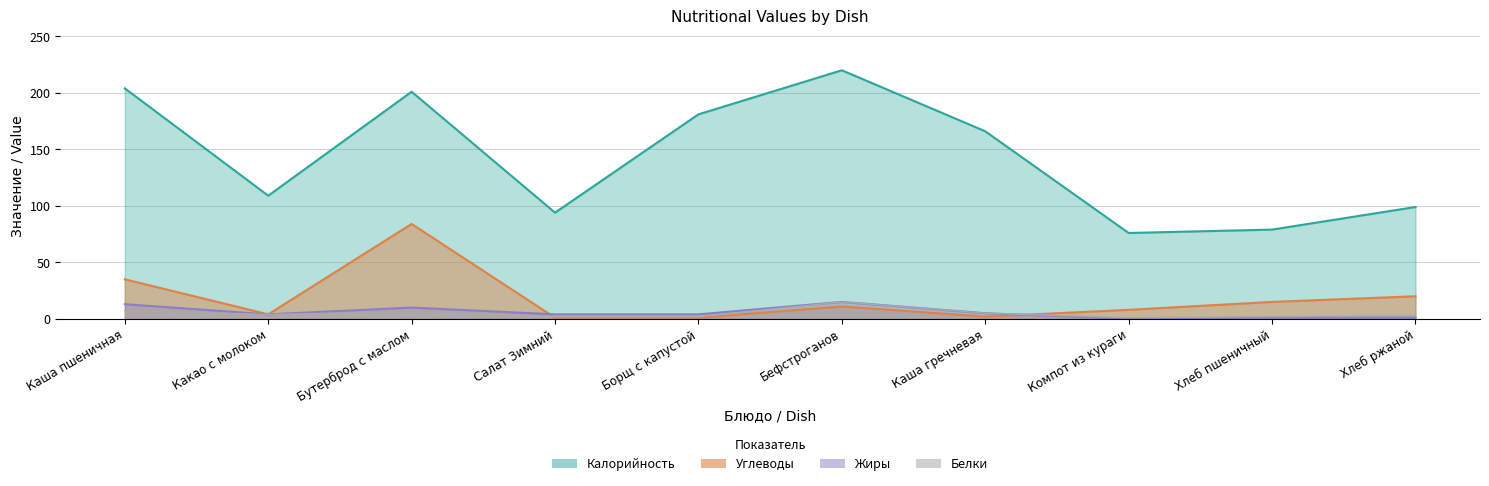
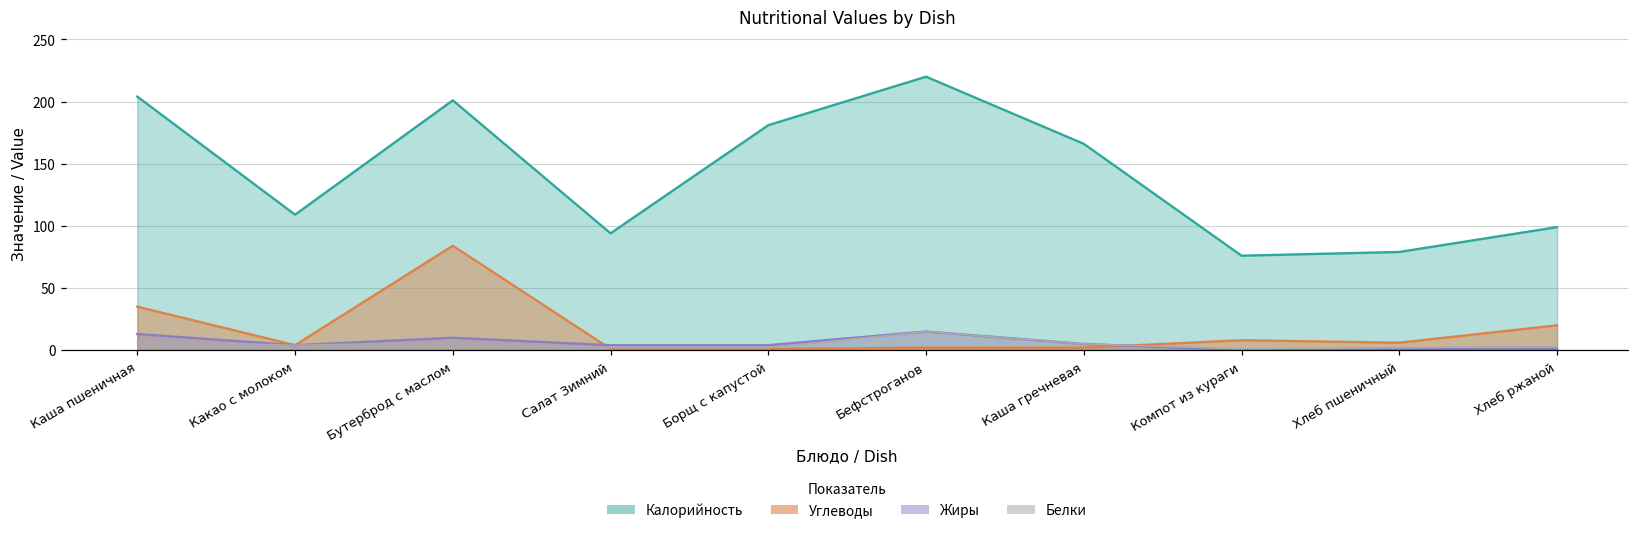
  {
    "Углеводы": {
      "Каша пшеничная": 35,
      "Бутерброд с маслом": 84,
-     "Бефстроганов": 11,
+     "Бефстроганов": 2,
      "Каша гречневая": 2,
      "Компот из кураги": 8,
-     "Хлеб пшеничный": 15,
+     "Хлеб пшеничный": 6,
      "Хлеб ржаной": 20
    }
  }
